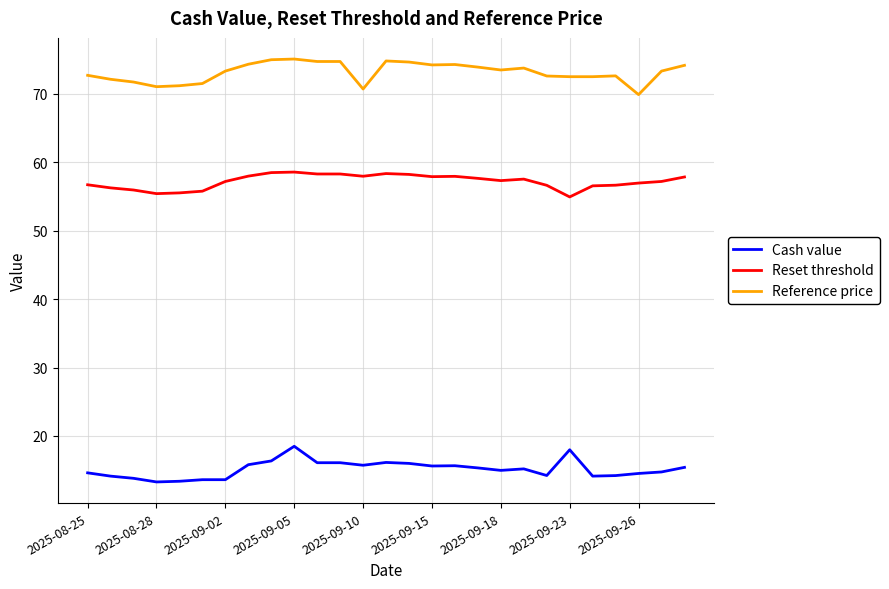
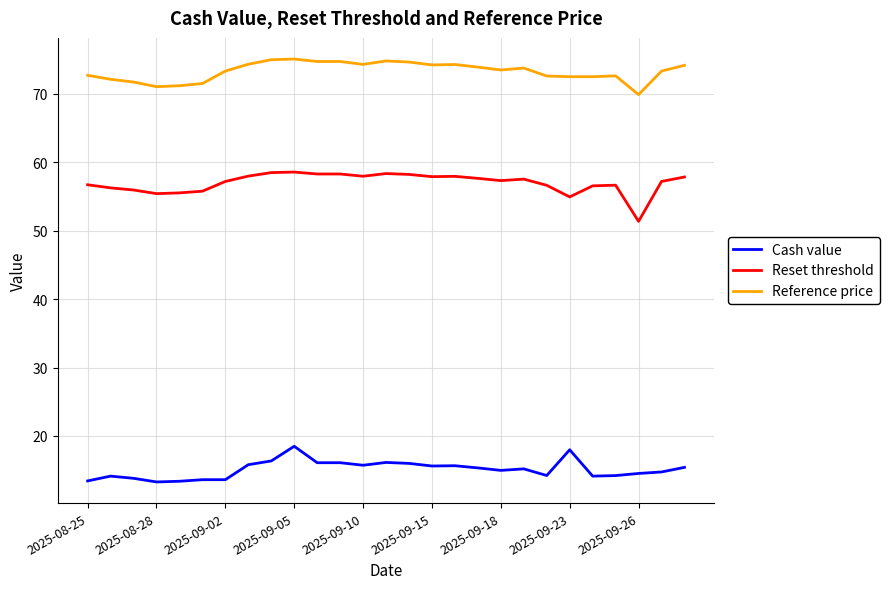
  {
    "Cash value": {
-     "2025-08-25": 15,
+     "2025-08-25": 13,
      "2025-08-28": 13,
      "2025-09-02": 14,
      "2025-09-05": 18,
      "2025-09-10": 16,
      "2025-09-15": 16,
      "2025-09-18": 15,
      "2025-09-23": 18,
      "2025-09-26": 15
    },
    "Reset threshold": {
      "2025-08-25": 57,
      "2025-08-28": 55,
      "2025-09-02": 57,
      "2025-09-05": 59,
      "2025-09-10": 58,
      "2025-09-15": 58,
      "2025-09-18": 57,
      "2025-09-23": 55,
-     "2025-09-26": 57
+     "2025-09-26": 51
    },
    "Reference price": {
      "2025-08-25": 73,
      "2025-08-28": 71,
      "2025-09-02": 73,
      "2025-09-05": 75,
-     "2025-09-10": 71,
+     "2025-09-10": 74,
      "2025-09-15": 74,
      "2025-09-18": 73,
      "2025-09-23": 73,
      "2025-09-26": 70
    }
  }
